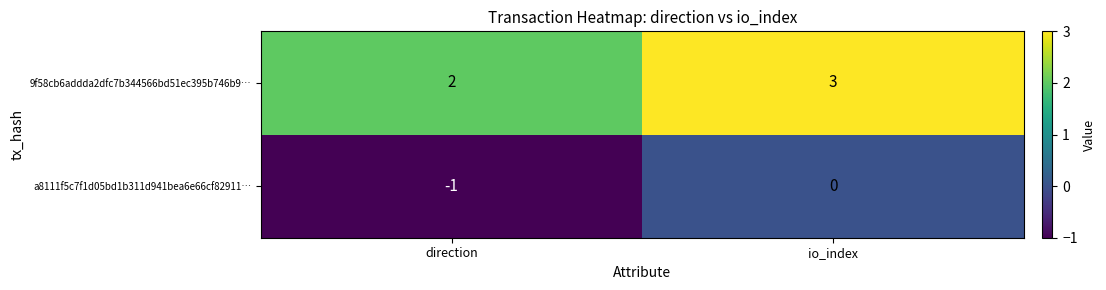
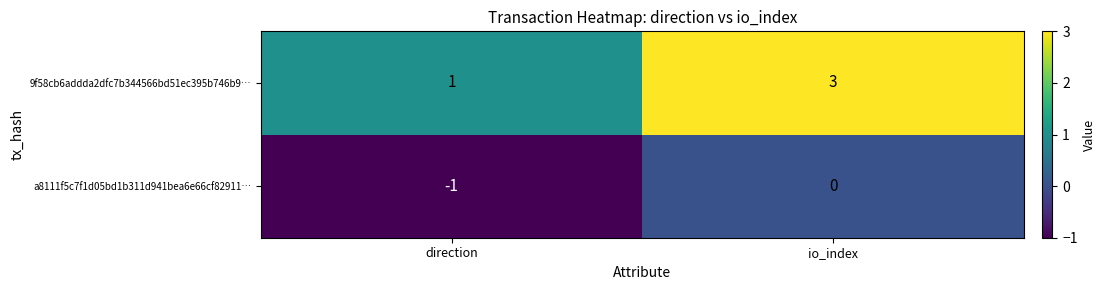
  {
    "9f58cb6addda2dfc7b344566bd51ec395b746b9…": {
-     "direction": 2,
+     "direction": 1,
      "io_index": 3
    },
    "a8111f5c7f1d05bd1b311d941bea6e66cf82911…": {
      "direction": -1,
      "io_index": 0
    }
  }
